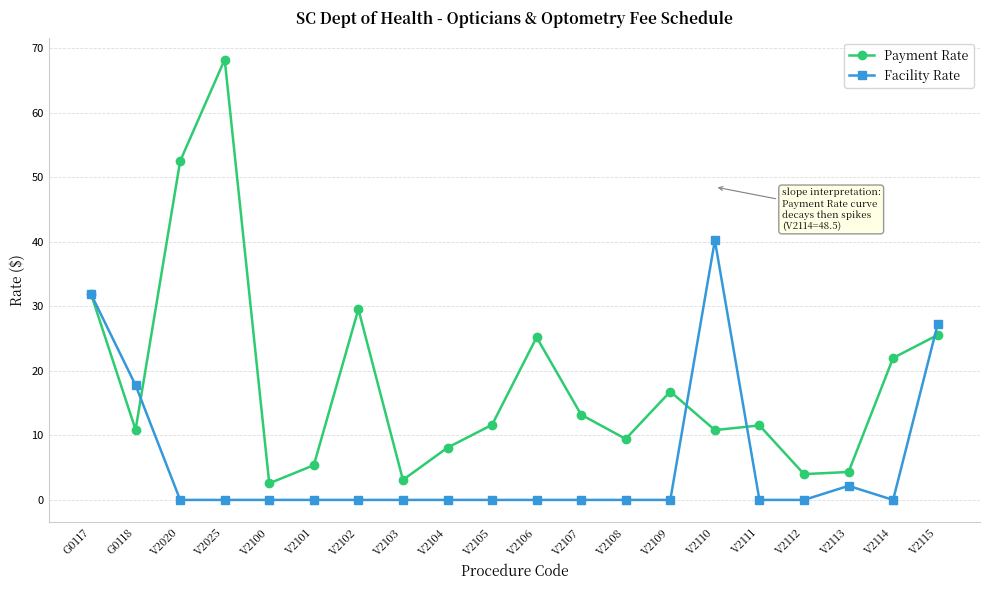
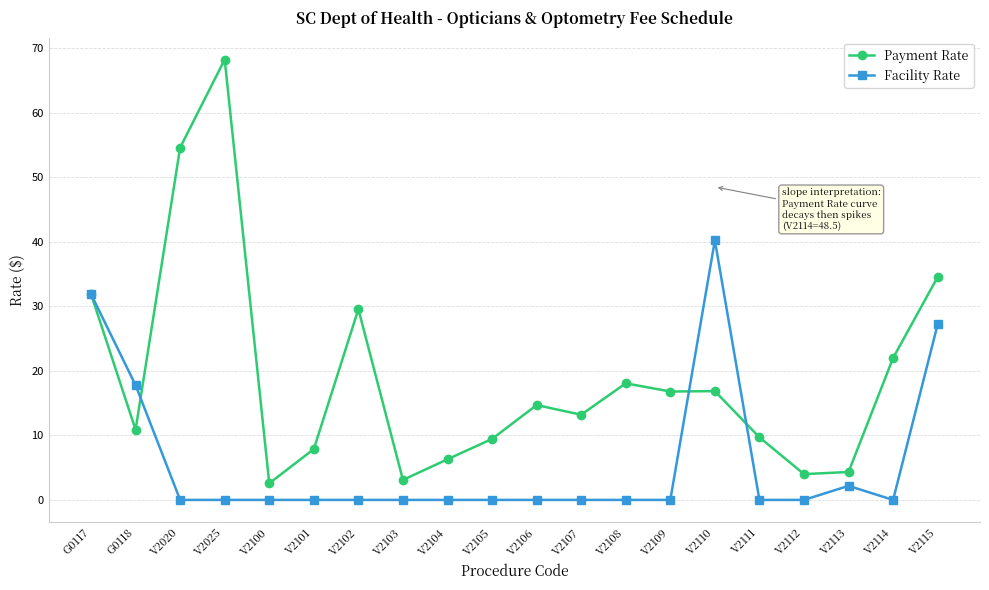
  {
    "Payment Rate": {
      "G0118": 11,
-     "V2020": 53,
+     "V2020": 55,
      "V2025": 68,
      "V2100": 3,
-     "V2101": 5,
+     "V2101": 8,
      "V2102": 30,
      "V2103": 3,
-     "V2104": 8,
-     "V2105": 12,
-     "V2106": 25,
+     "V2104": 6,
+     "V2105": 9,
+     "V2106": 15,
      "V2107": 13,
-     "V2108": 9,
+     "V2108": 18,
      "V2109": 17,
-     "V2110": 11,
-     "V2111": 12,
+     "V2110": 17,
+     "V2111": 10,
      "V2112": 4,
      "V2113": 4,
      "V2114": 22,
-     "V2115": 26
+     "V2115": 35
    },
    "Facility Rate": {
      "G0118": 18,
      "V2020": 0,
      "V2025": 0,
      "V2100": 0,
      "V2101": 0,
      "V2102": 0,
      "V2103": 0,
      "V2104": 0,
      "V2105": 0,
      "V2106": 0,
      "V2107": 0,
      "V2108": 0,
      "V2109": 0,
      "V2111": 0,
      "V2112": 0,
      "V2113": 2,
      "V2114": 0,
      "V2115": 27
    }
  }
